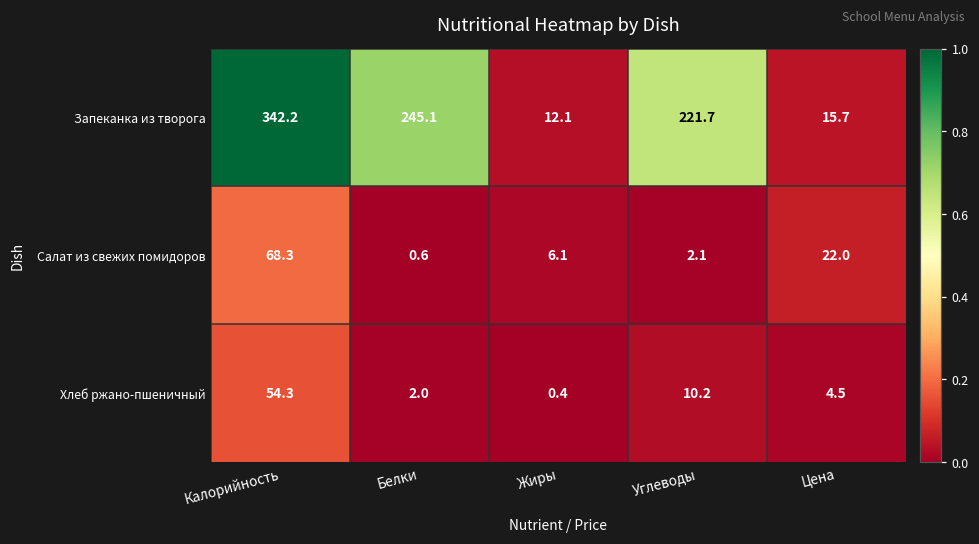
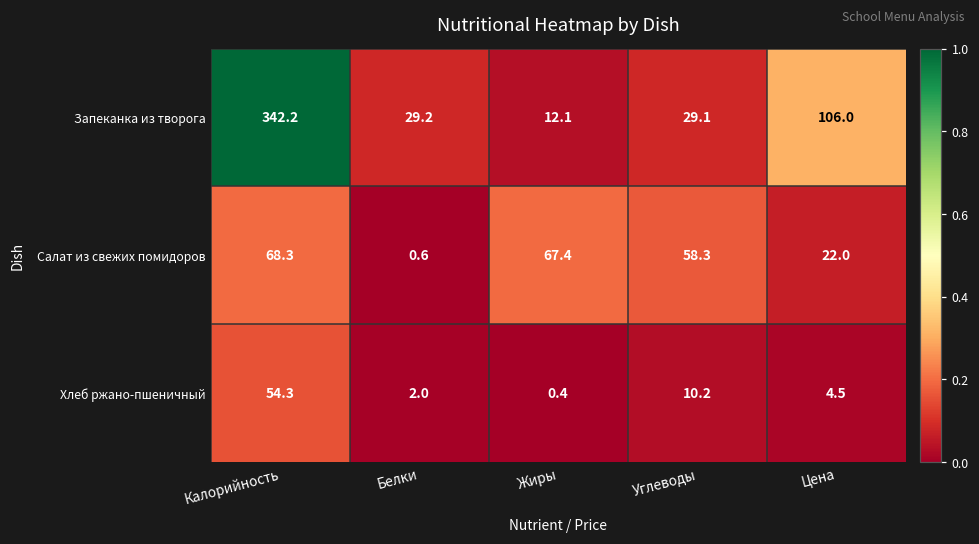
  {
    "Запеканка из творога": {
      "Калорийность": 342.2,
-     "Белки": 245.1,
+     "Белки": 29.2,
      "Жиры": 12.1,
-     "Углеводы": 221.7,
-     "Цена": 15.7
+     "Углеводы": 29.1,
+     "Цена": 106.0
    },
    "Салат из свежих помидоров": {
      "Калорийность": 68.3,
      "Белки": 0.6,
-     "Жиры": 6.1,
-     "Углеводы": 2.1,
+     "Жиры": 67.4,
+     "Углеводы": 58.3,
      "Цена": 22.0
    },
    "Хлеб ржано-пшеничный": {
      "Калорийность": 54.3,
      "Белки": 2.0,
      "Жиры": 0.4,
      "Углеводы": 10.2,
      "Цена": 4.5
    }
  }
